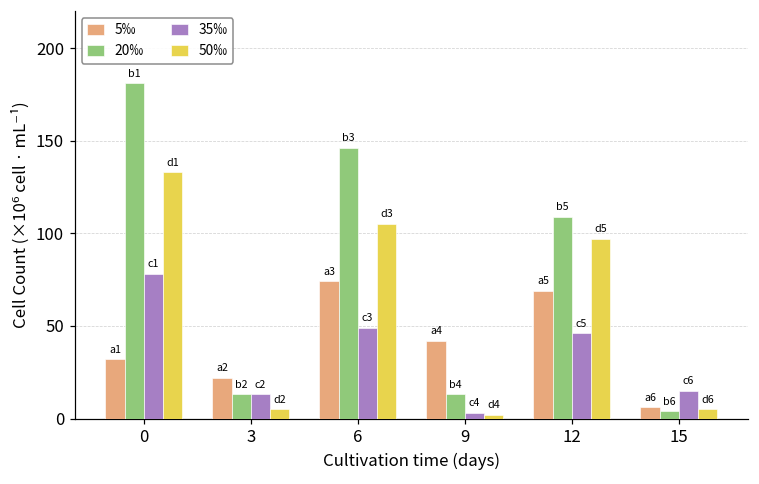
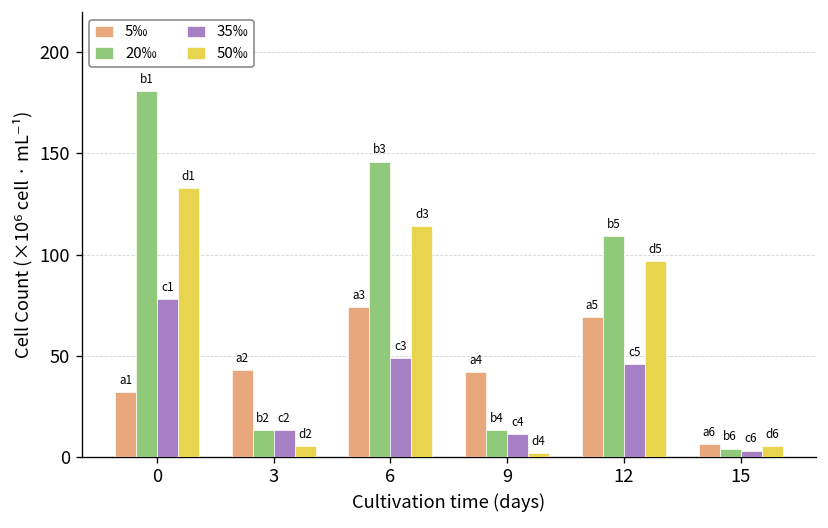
  {
    "5‰": {
      "0": 32,
-     "3": 22,
+     "3": 43,
      "6": 74,
      "9": 42,
      "12": 69,
      "15": 6
    },
    "20‰": {
      "0": 181,
      "3": 13,
      "6": 146,
      "9": 13,
      "12": 109,
      "15": 4
    },
    "35‰": {
      "0": 78,
      "3": 13,
      "6": 49,
-     "9": 3,
+     "9": 11,
      "12": 46,
-     "15": 15
+     "15": 3
    },
    "50‰": {
      "0": 133,
      "3": 5,
-     "6": 105,
+     "6": 114,
      "9": 2,
      "12": 97,
      "15": 5
    }
  }
